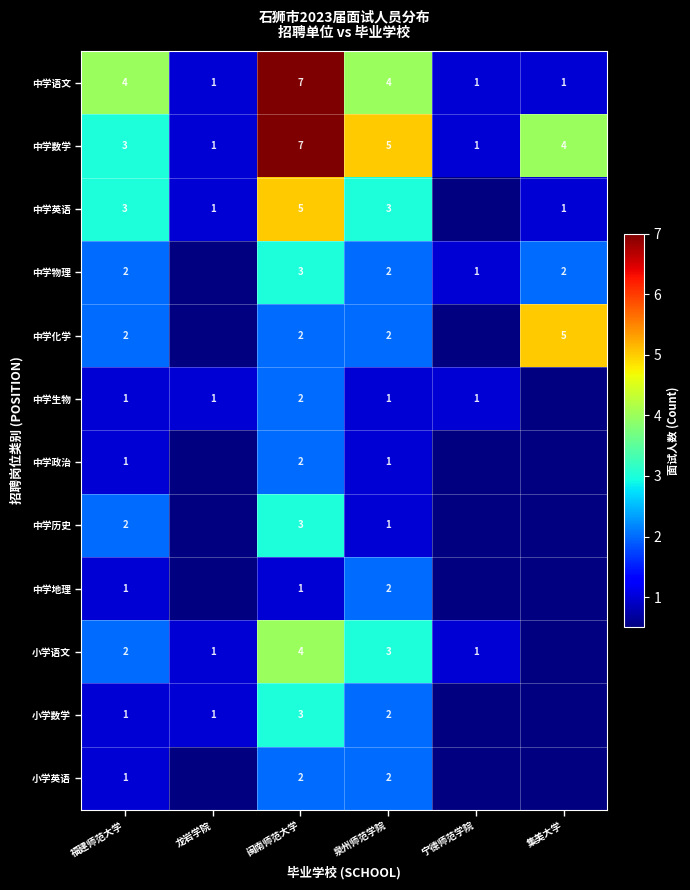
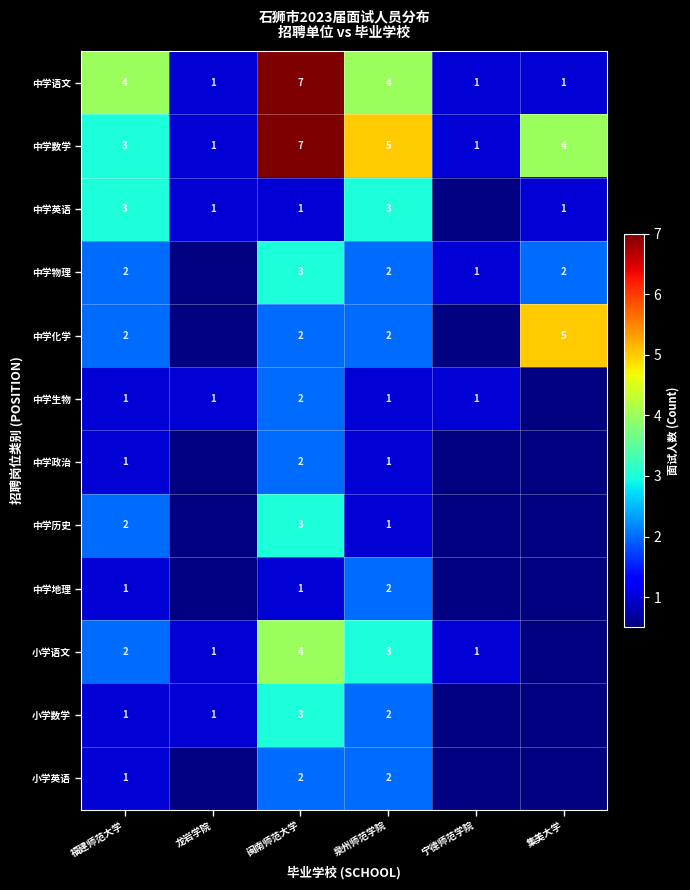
  {
    "中学语文": {
      "福建师范大学": 4,
      "龙岩学院": 1,
      "闽南师范大学": 7,
      "泉州师范学院": 4,
      "宁德师范学院": 1,
      "集美大学": 1
    },
    "中学数学": {
      "福建师范大学": 3,
      "龙岩学院": 1,
      "闽南师范大学": 7,
      "泉州师范学院": 5,
      "宁德师范学院": 1,
      "集美大学": 4
    },
    "中学英语": {
      "福建师范大学": 3,
      "龙岩学院": 1,
-     "闽南师范大学": 5,
+     "闽南师范大学": 1,
      "泉州师范学院": 3,
      "集美大学": 1
    },
    "中学物理": {
      "福建师范大学": 2,
      "闽南师范大学": 3,
      "泉州师范学院": 2,
      "宁德师范学院": 1,
      "集美大学": 2
    },
    "中学化学": {
      "福建师范大学": 2,
      "闽南师范大学": 2,
      "泉州师范学院": 2,
      "集美大学": 5
    },
    "中学生物": {
      "福建师范大学": 1,
      "龙岩学院": 1,
      "闽南师范大学": 2,
      "泉州师范学院": 1,
      "宁德师范学院": 1
    },
    "中学政治": {
      "福建师范大学": 1,
      "闽南师范大学": 2,
      "泉州师范学院": 1
    },
    "中学历史": {
      "福建师范大学": 2,
      "闽南师范大学": 3,
      "泉州师范学院": 1
    },
    "中学地理": {
      "福建师范大学": 1,
      "闽南师范大学": 1,
      "泉州师范学院": 2
    },
    "小学语文": {
      "福建师范大学": 2,
      "龙岩学院": 1,
      "闽南师范大学": 4,
      "泉州师范学院": 3,
      "宁德师范学院": 1
    },
    "小学数学": {
      "福建师范大学": 1,
      "龙岩学院": 1,
      "闽南师范大学": 3,
      "泉州师范学院": 2
    },
    "小学英语": {
      "福建师范大学": 1,
      "闽南师范大学": 2,
      "泉州师范学院": 2
    }
  }
